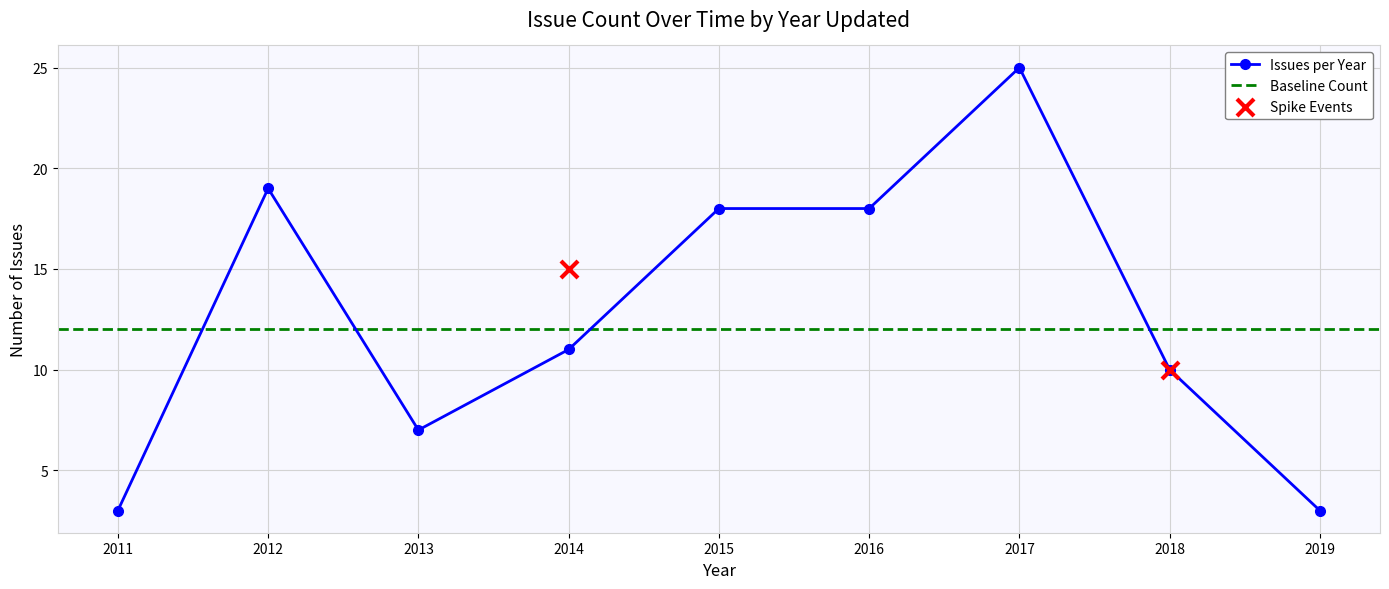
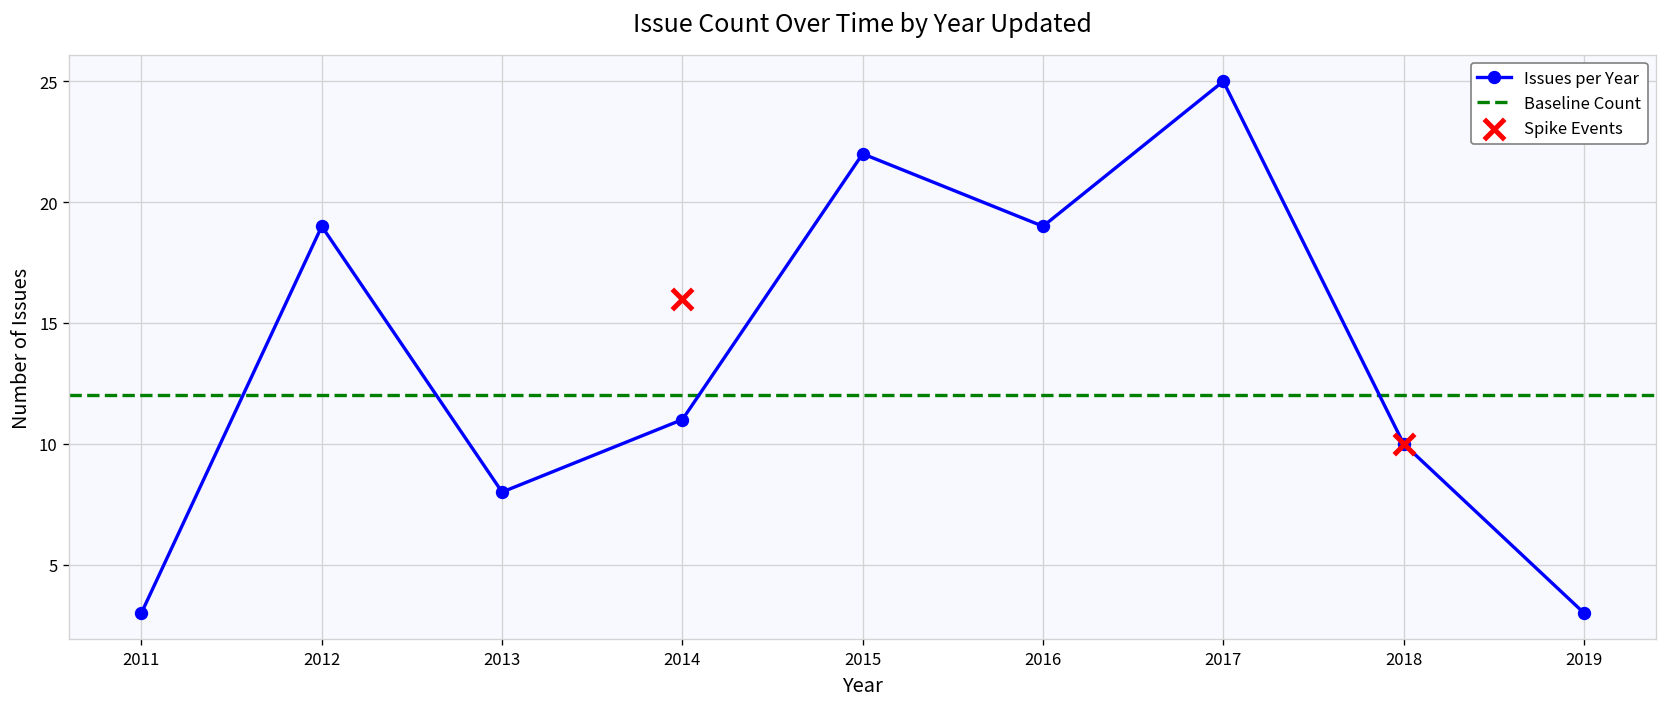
  {
    "Issues per Year": {
      "2011": 3,
      "2012": 19,
-     "2013": 7,
+     "2013": 8,
      "2014": 11,
-     "2015": 18,
-     "2016": 18,
+     "2015": 22,
+     "2016": 19,
      "2017": 25,
      "2019": 3
    },
    "Spike Events": {
-     "2014": 15
+     "2014": 16
    }
  }
